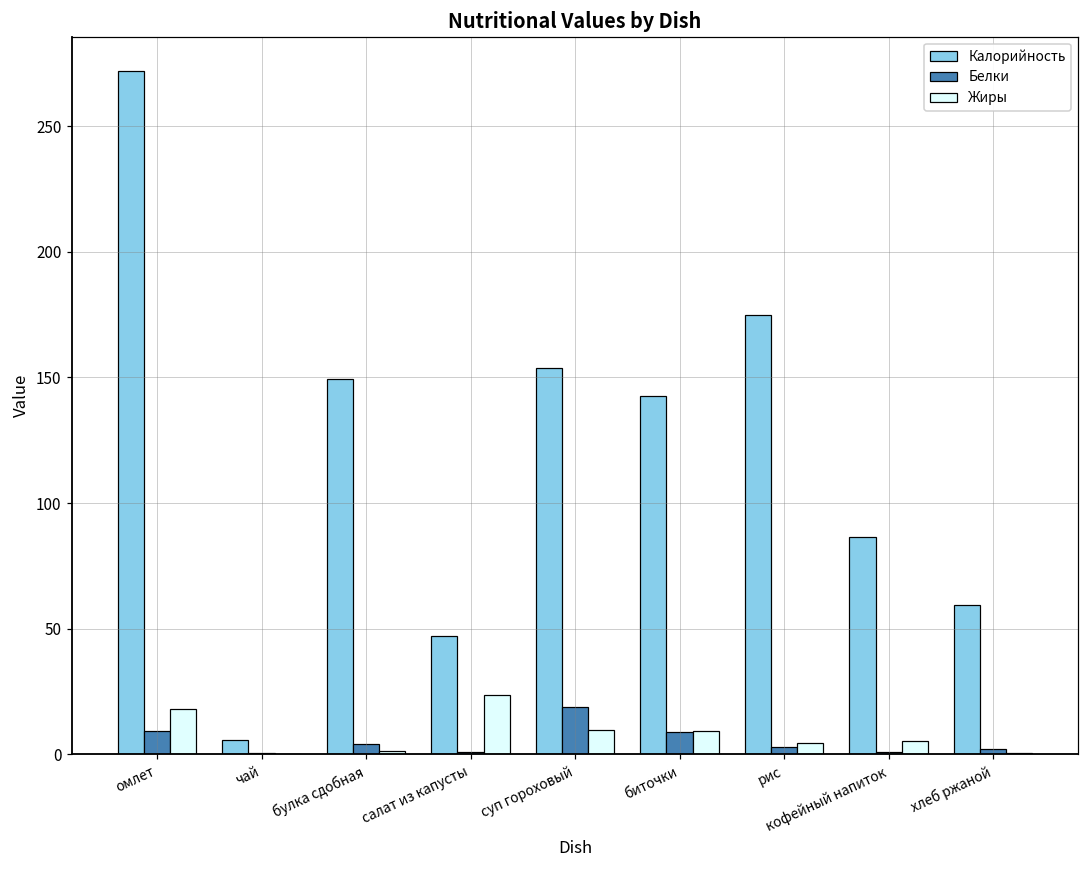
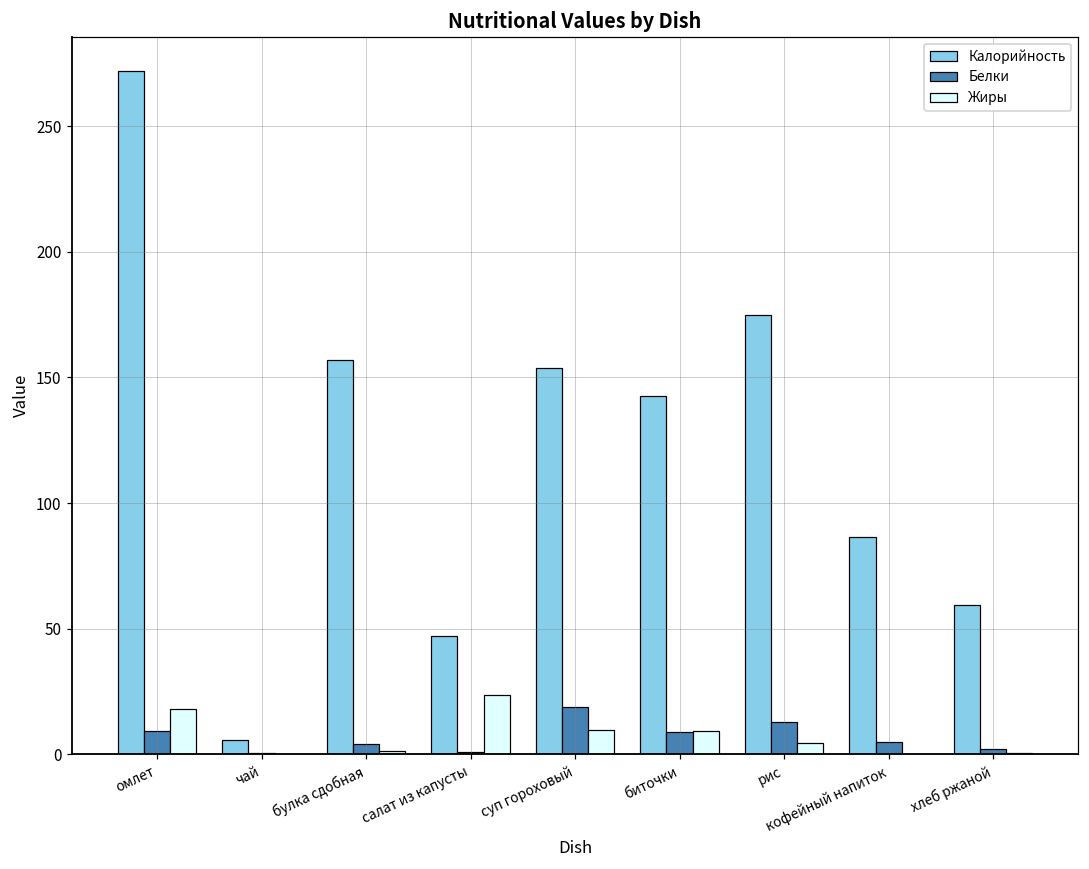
  {
    "Калорийность": {
      "омлет": 272,
      "чай": 6,
-     "булка сдобная": 149,
+     "булка сдобная": 157,
      "салат из капусты": 47,
      "суп гороховый": 154,
      "биточки": 143,
      "рис": 175,
      "кофейный напиток": 87,
      "хлеб ржаной": 59
    },
    "Белки": {
      "омлет": 9,
      "булка сдобная": 4,
      "суп гороховый": 19,
      "биточки": 9,
-     "рис": 3,
-     "кофейный напиток": 1,
+     "рис": 13,
+     "кофейный напиток": 5,
      "хлеб ржаной": 2
    },
    "Жиры": {
      "омлет": 18,
      "чай": 0,
      "булка сдобная": 2,
      "салат из капусты": 24,
      "суп гороховый": 10,
      "биточки": 9,
      "рис": 5,
-     "кофейный напиток": 5
+     "кофейный напиток": 0
    }
  }
